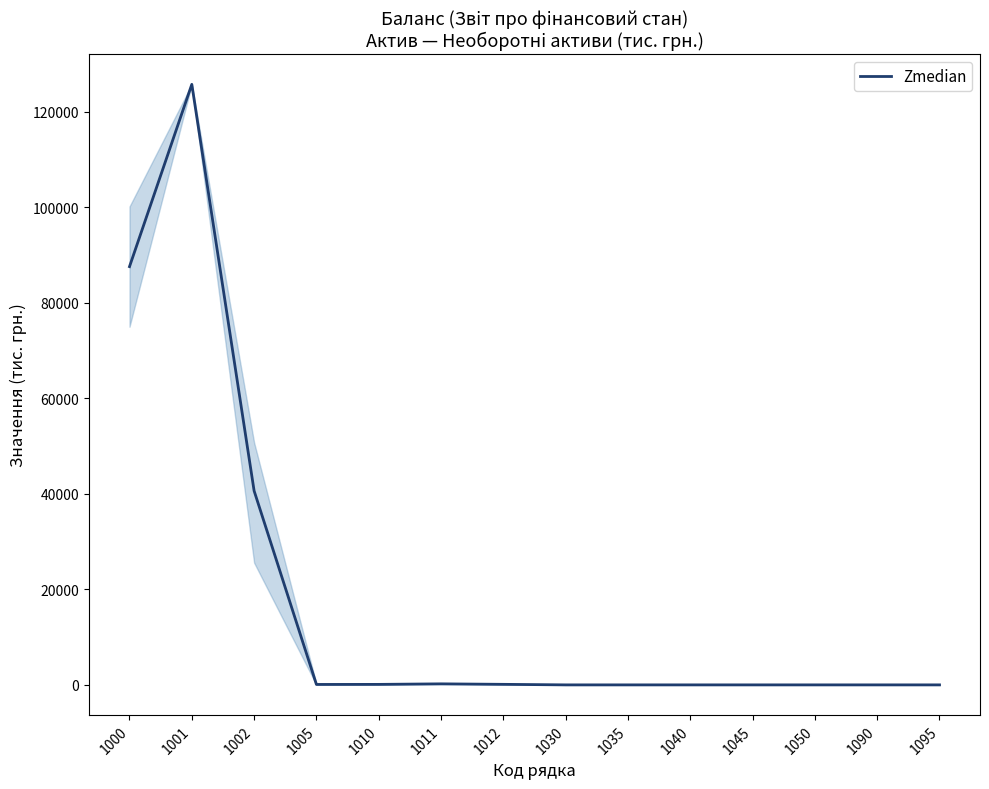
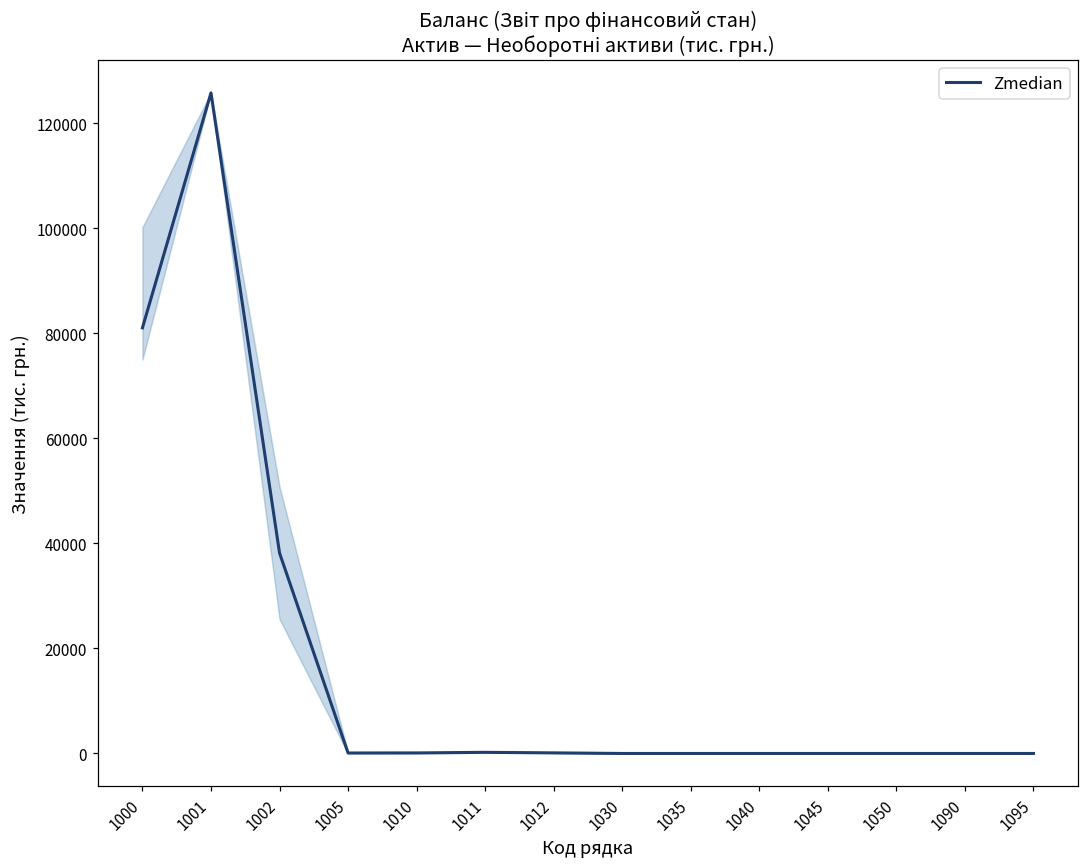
  {
    "Zmedian": {
-     "1000": 88000,
-     "1002": 41000
+     "1000": 81000,
+     "1002": 38000
    }
  }
